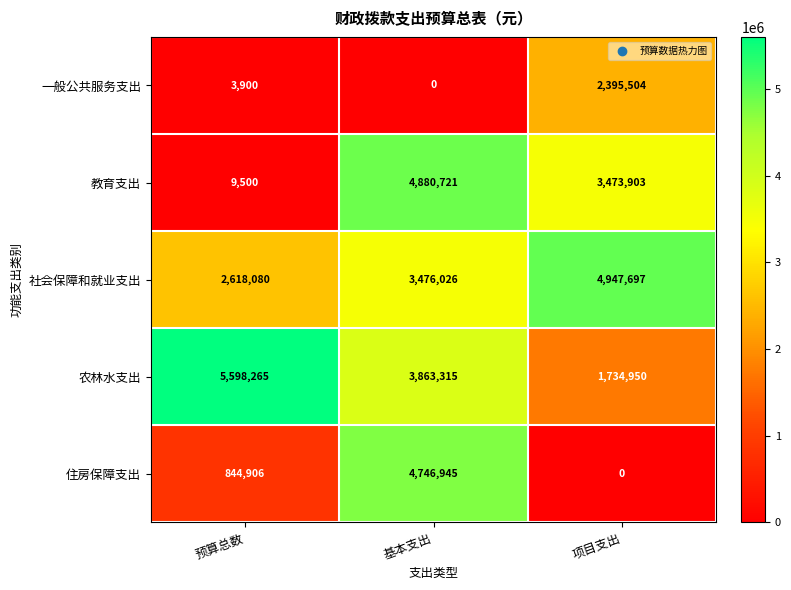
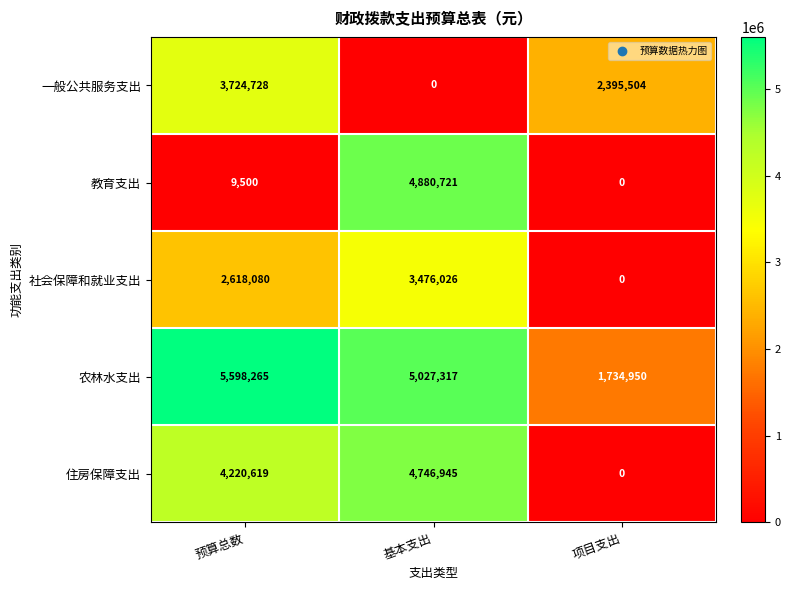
  {
    "一般公共服务支出": {
-     "预算总数": "3,900",
+     "预算总数": "3,724,728",
      "基本支出": "0",
      "项目支出": "2,395,504"
    },
    "教育支出": {
      "预算总数": "9,500",
      "基本支出": "4,880,721",
-     "项目支出": "3,473,903"
+     "项目支出": "0"
    },
    "社会保障和就业支出": {
      "预算总数": "2,618,080",
      "基本支出": "3,476,026",
-     "项目支出": "4,947,697"
+     "项目支出": "0"
    },
    "农林水支出": {
      "预算总数": "5,598,265",
-     "基本支出": "3,863,315",
+     "基本支出": "5,027,317",
      "项目支出": "1,734,950"
    },
    "住房保障支出": {
-     "预算总数": "844,906",
+     "预算总数": "4,220,619",
      "基本支出": "4,746,945",
      "项目支出": "0"
    }
  }
